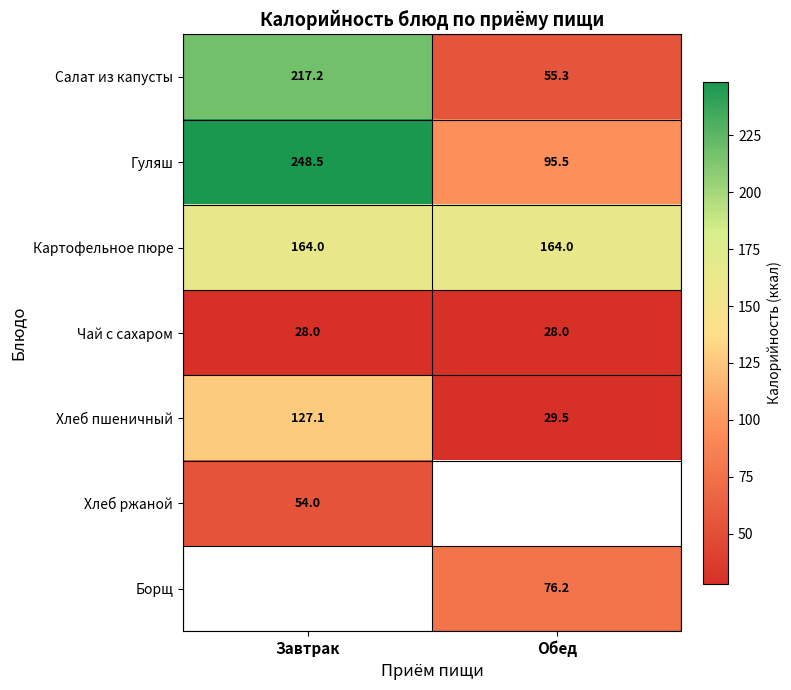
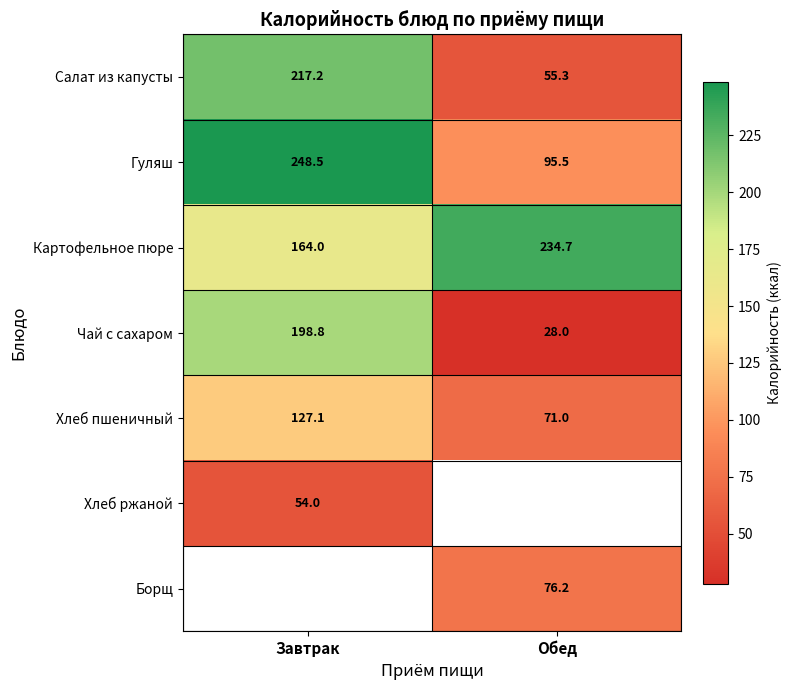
  {
    "Салат из капусты": {
      "Завтрак": 217.2,
      "Обед": 55.3
    },
    "Гуляш": {
      "Завтрак": 248.5,
      "Обед": 95.5
    },
    "Картофельное пюре": {
      "Завтрак": 164.0,
-     "Обед": 164.0
+     "Обед": 234.7
    },
    "Чай с сахаром": {
-     "Завтрак": 28.0,
+     "Завтрак": 198.8,
      "Обед": 28.0
    },
    "Хлеб пшеничный": {
      "Завтрак": 127.1,
-     "Обед": 29.5
+     "Обед": 71.0
    },
    "Хлеб ржаной": {
      "Завтрак": 54.0
    },
    "Борщ": {
      "Обед": 76.2
    }
  }
